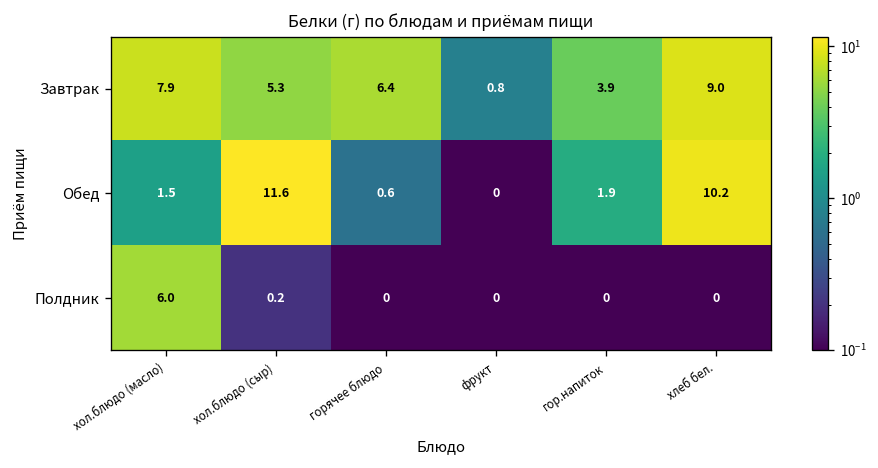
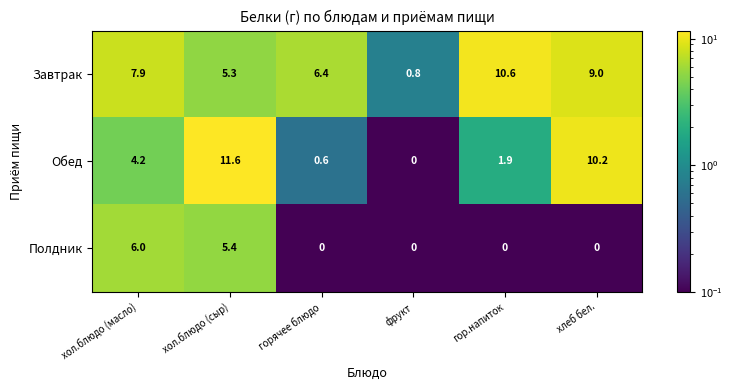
  {
    "Завтрак": {
      "хол.блюдо (масло)": 7.9,
      "хол.блюдо (сыр)": 5.3,
      "горячее блюдо": 6.4,
      "фрукт": 0.8,
-     "гор.напиток": 3.9,
+     "гор.напиток": 10.6,
      "хлеб бел.": 9.0
    },
    "Обед": {
-     "хол.блюдо (масло)": 1.5,
+     "хол.блюдо (масло)": 4.2,
      "хол.блюдо (сыр)": 11.6,
      "горячее блюдо": 0.6,
      "фрукт": 0,
      "гор.напиток": 1.9,
      "хлеб бел.": 10.2
    },
    "Полдник": {
      "хол.блюдо (масло)": 6.0,
-     "хол.блюдо (сыр)": 0.2,
+     "хол.блюдо (сыр)": 5.4,
      "горячее блюдо": 0,
      "фрукт": 0,
      "гор.напиток": 0,
      "хлеб бел.": 0
    }
  }
